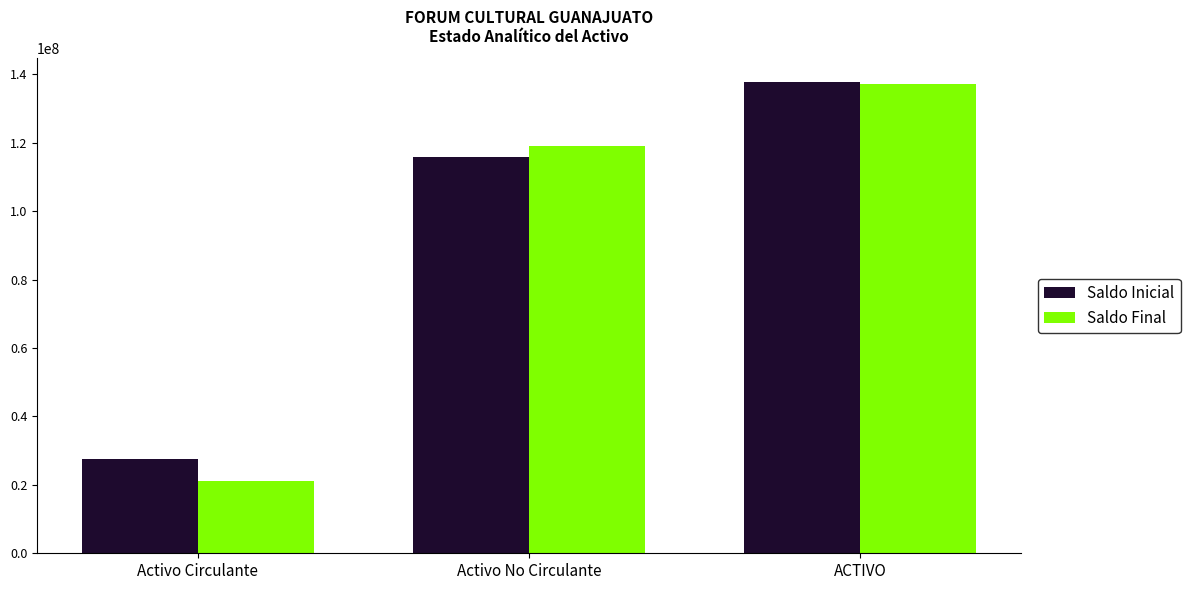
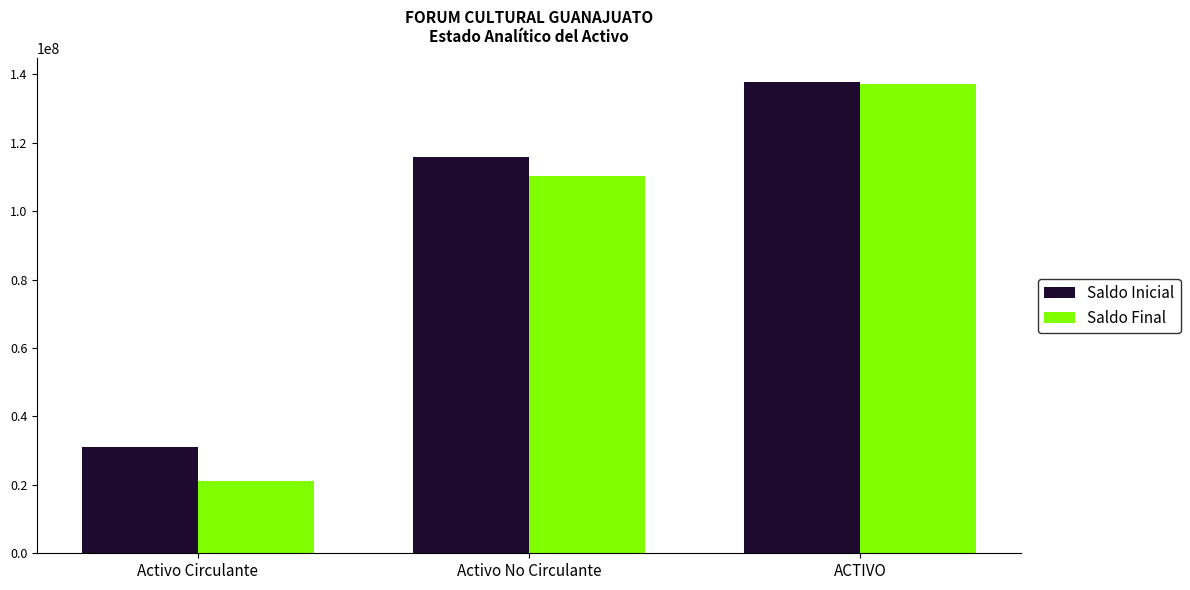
  {
    "Saldo Inicial": {
-     "Activo Circulante": 27000000,
+     "Activo Circulante": 31000000,
      "Activo No Circulante": 116000000,
      "ACTIVO": 138000000
    },
    "Saldo Final": {
      "Activo Circulante": 21000000,
-     "Activo No Circulante": 119000000,
+     "Activo No Circulante": 110000000,
      "ACTIVO": 137000000
    }
  }
